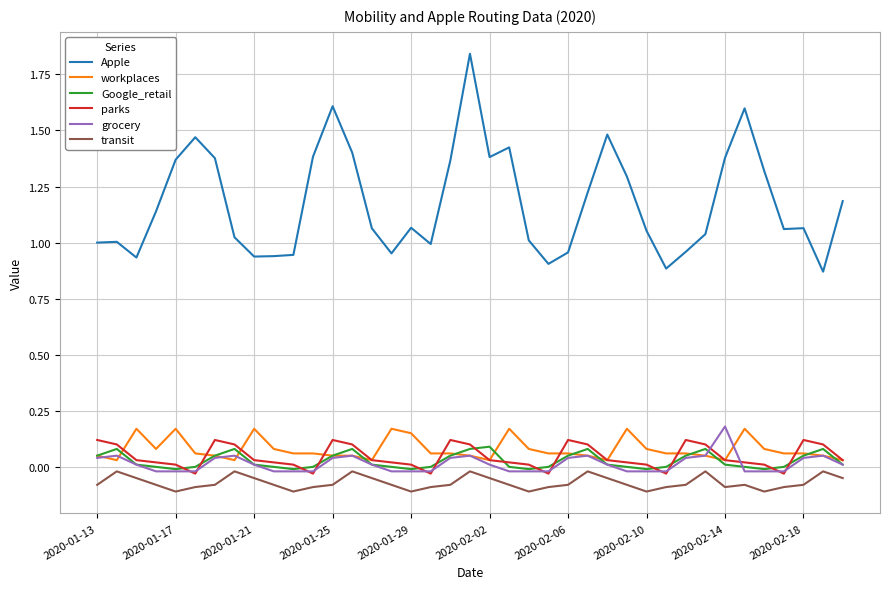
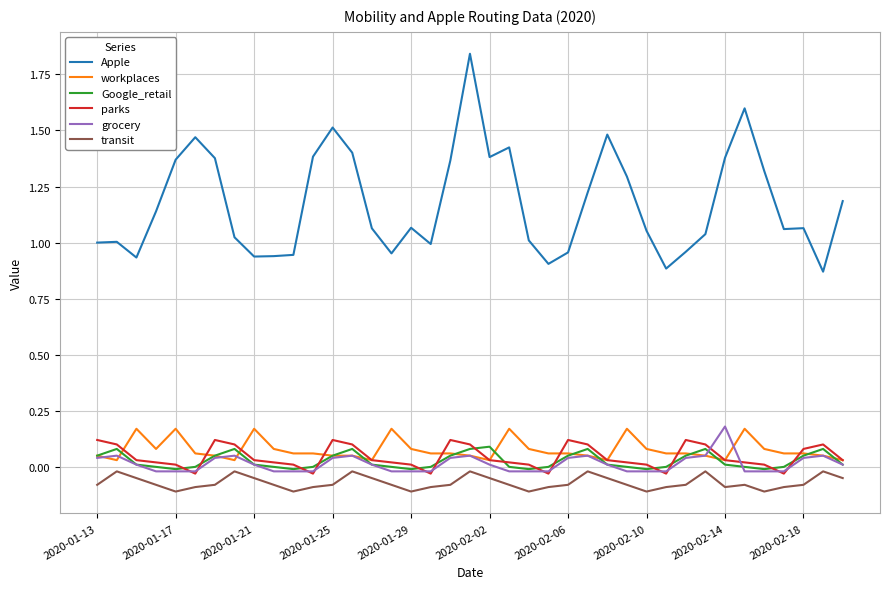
  {
    "Apple": {
      "2020-01-13": 1.00,
      "2020-01-17": 1.37,
      "2020-01-21": 0.94,
-     "2020-01-25": 1.61,
+     "2020-01-25": 1.51,
      "2020-01-29": 1.07,
      "2020-02-02": 1.38,
      "2020-02-06": 0.96,
      "2020-02-10": 1.05,
      "2020-02-14": 1.38,
      "2020-02-18": 1.06
    },
    "workplaces": {
      "2020-01-17": 0.17,
      "2020-01-21": 0.17,
-     "2020-01-29": 0.15,
+     "2020-01-29": 0.08,
      "2020-02-10": 0.08
    },
    "Google_retail": {
      "2020-02-02": 0.09,
      "2020-02-14": 0.01
    },
    "parks": {
      "2020-01-13": 0.12,
      "2020-01-17": 0.01,
      "2020-01-21": 0.03,
      "2020-01-25": 0.12,
      "2020-01-29": 0.01,
      "2020-02-06": 0.12,
      "2020-02-10": 0.01,
-     "2020-02-18": 0.12
+     "2020-02-18": 0.08
    },
    "grocery": {
      "2020-02-02": 0.01,
      "2020-02-14": 0.18
    },
    "transit": {
      "2020-01-13": -0.08,
      "2020-01-17": -0.11,
      "2020-01-21": -0.05,
      "2020-01-25": -0.08,
      "2020-01-29": -0.11,
      "2020-02-02": -0.05,
      "2020-02-06": -0.08,
      "2020-02-10": -0.11,
      "2020-02-14": -0.09,
      "2020-02-18": -0.08
    }
  }
